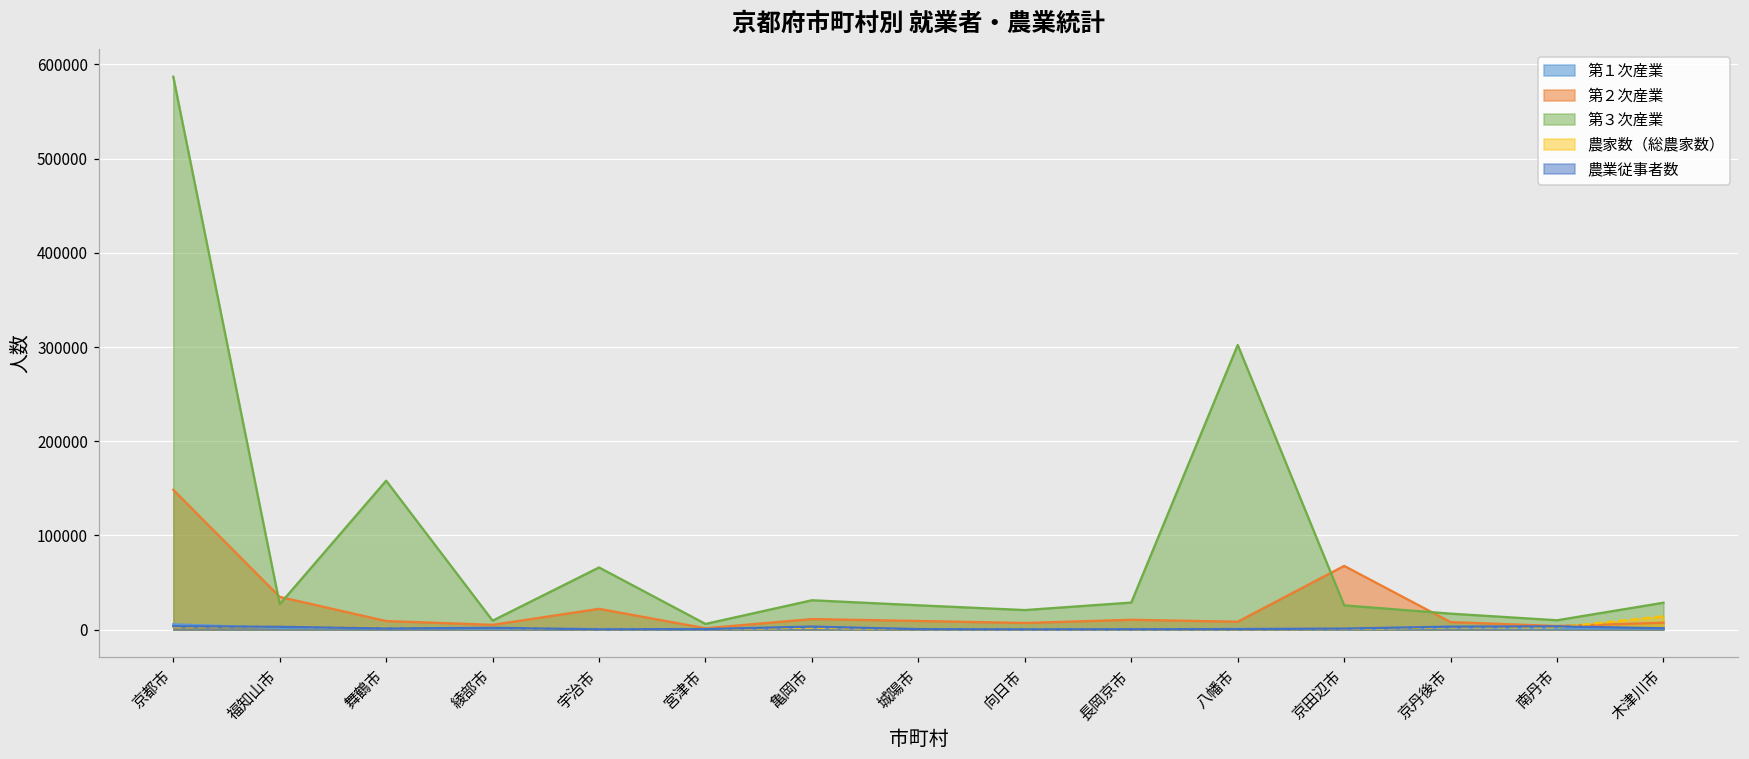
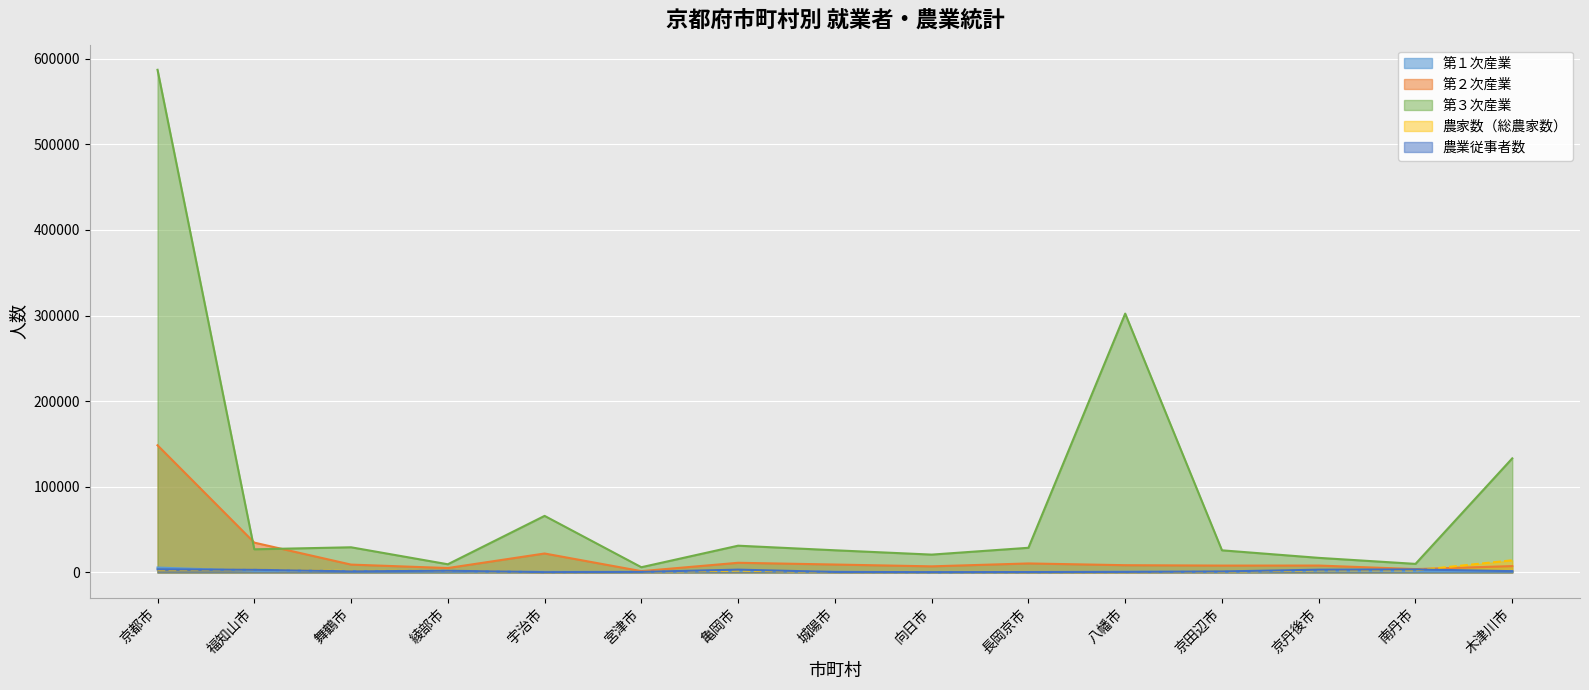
  {
    "第２次産業": {
      "京都市": 150000,
      "福知山市": 30000,
      "舞鶴市": 10000,
      "綾部市": 10000,
      "宇治市": 20000,
      "亀岡市": 10000,
      "城陽市": 10000,
      "向日市": 10000,
      "長岡京市": 10000,
      "八幡市": 10000,
-     "京田辺市": 70000,
+     "京田辺市": 10000,
      "京丹後市": 10000,
      "木津川市": 10000
    },
    "第３次産業": {
      "京都市": 590000,
      "福知山市": 30000,
-     "舞鶴市": 160000,
+     "舞鶴市": 30000,
      "綾部市": 10000,
      "宇治市": 70000,
      "宮津市": 10000,
      "亀岡市": 30000,
      "城陽市": 30000,
      "向日市": 20000,
      "長岡京市": 30000,
      "八幡市": 300000,
      "京田辺市": 30000,
      "京丹後市": 20000,
      "南丹市": 10000,
-     "木津川市": 30000
+     "木津川市": 130000
    },
    "農家数（総農家数）": {
      "木津川市": 10000
    }
  }
